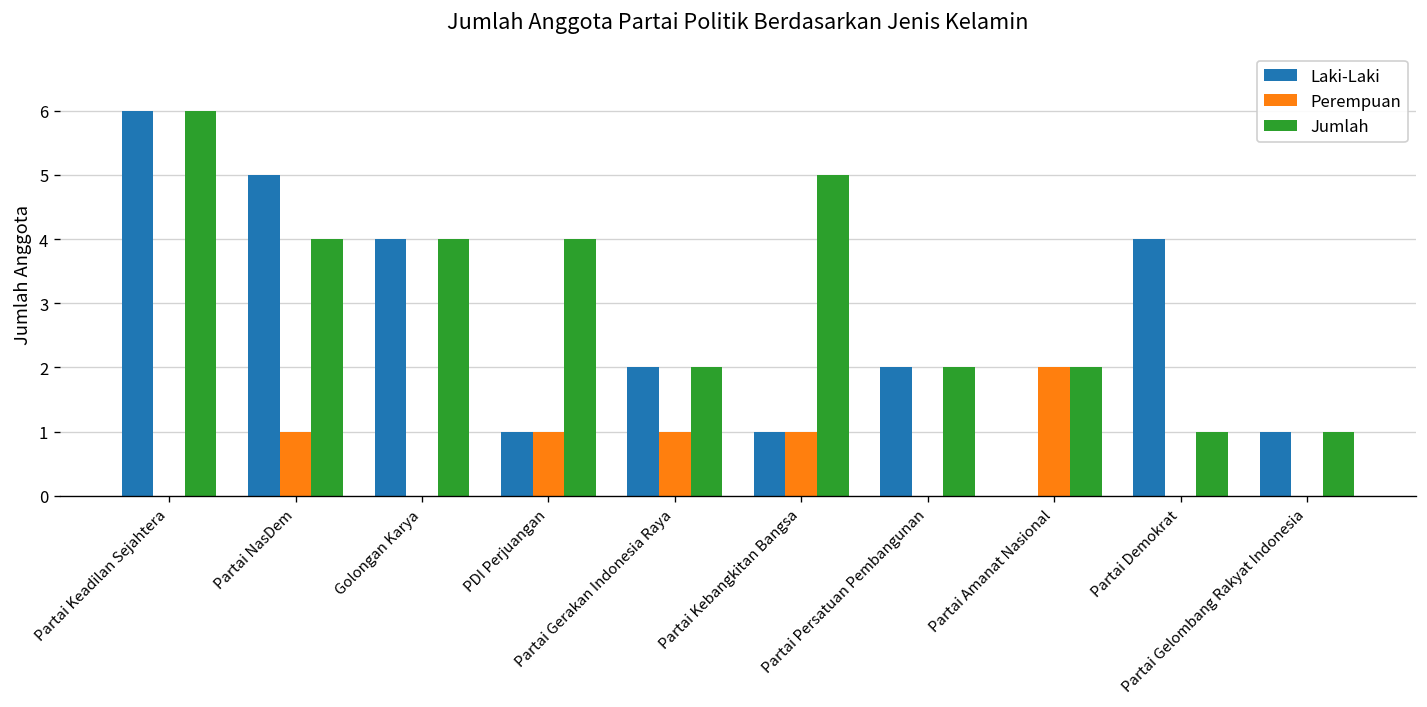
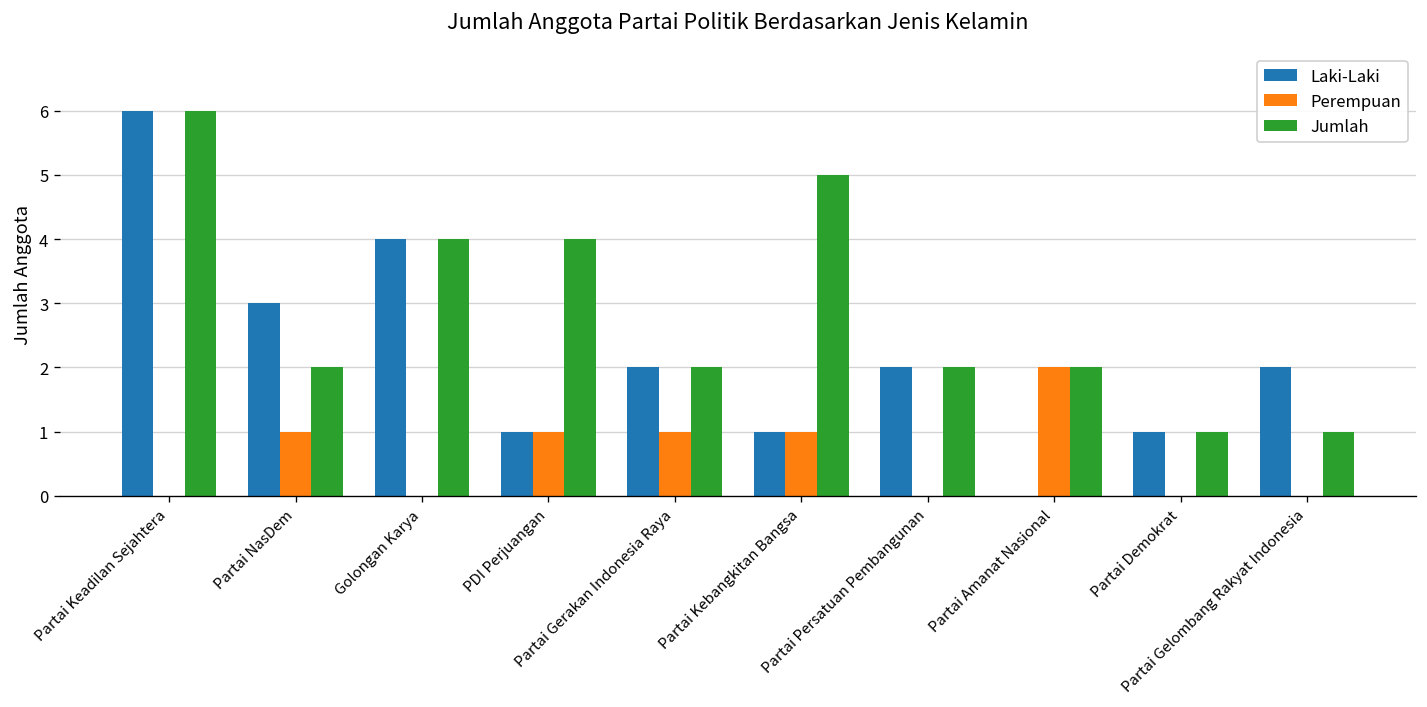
  {
    "Laki-Laki": {
      "Partai Keadilan Sejahtera": 6,
-     "Partai NasDem": 5,
+     "Partai NasDem": 3,
      "Golongan Karya": 4,
      "PDI Perjuangan": 1,
      "Partai Gerakan Indonesia Raya": 2,
      "Partai Kebangkitan Bangsa": 1,
      "Partai Persatuan Pembangunan": 2,
      "Partai Amanat Nasional": 0,
-     "Partai Demokrat": 4,
-     "Partai Gelombang Rakyat Indonesia": 1
+     "Partai Demokrat": 1,
+     "Partai Gelombang Rakyat Indonesia": 2
    },
    "Perempuan": {
      "Partai Keadilan Sejahtera": 0,
      "Partai NasDem": 1,
      "Golongan Karya": 0,
      "PDI Perjuangan": 1,
      "Partai Gerakan Indonesia Raya": 1,
      "Partai Kebangkitan Bangsa": 1,
      "Partai Persatuan Pembangunan": 0,
      "Partai Amanat Nasional": 2,
      "Partai Demokrat": 0,
      "Partai Gelombang Rakyat Indonesia": 0
    },
    "Jumlah": {
      "Partai Keadilan Sejahtera": 6,
-     "Partai NasDem": 4,
+     "Partai NasDem": 2,
      "Golongan Karya": 4,
      "PDI Perjuangan": 4,
      "Partai Gerakan Indonesia Raya": 2,
      "Partai Kebangkitan Bangsa": 5,
      "Partai Persatuan Pembangunan": 2,
      "Partai Amanat Nasional": 2,
      "Partai Demokrat": 1,
      "Partai Gelombang Rakyat Indonesia": 1
    }
  }
